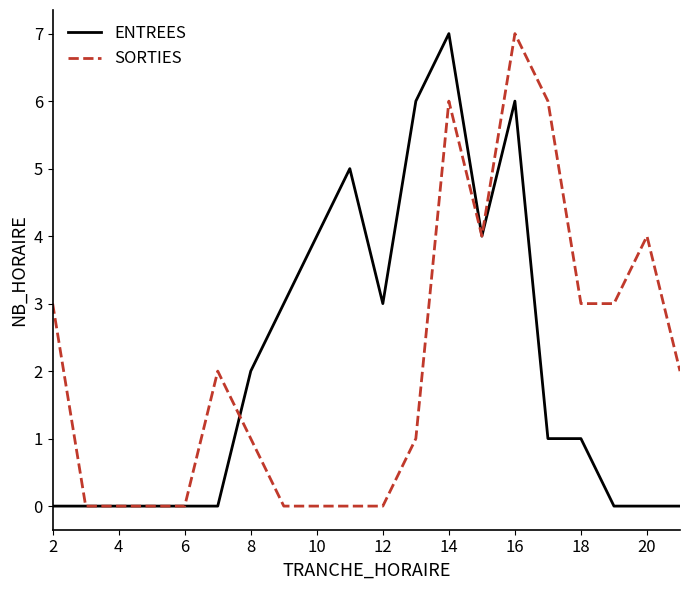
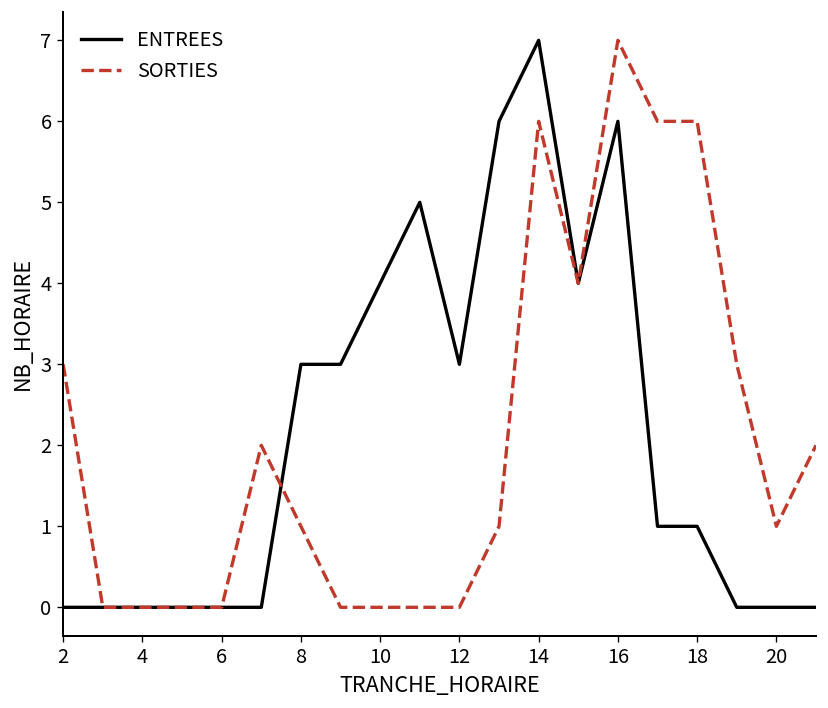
  {
    "ENTREES": {
      "2": 0,
-     "8": 2,
+     "8": 3,
      "10": 4,
      "12": 3,
      "14": 7,
      "16": 6,
      "18": 1,
      "20": 0
    },
    "SORTIES": {
      "2": 3,
      "8": 1,
      "10": 0,
      "12": 0,
      "14": 6,
      "16": 7,
-     "18": 3,
-     "20": 4
+     "18": 6,
+     "20": 1
    }
  }
